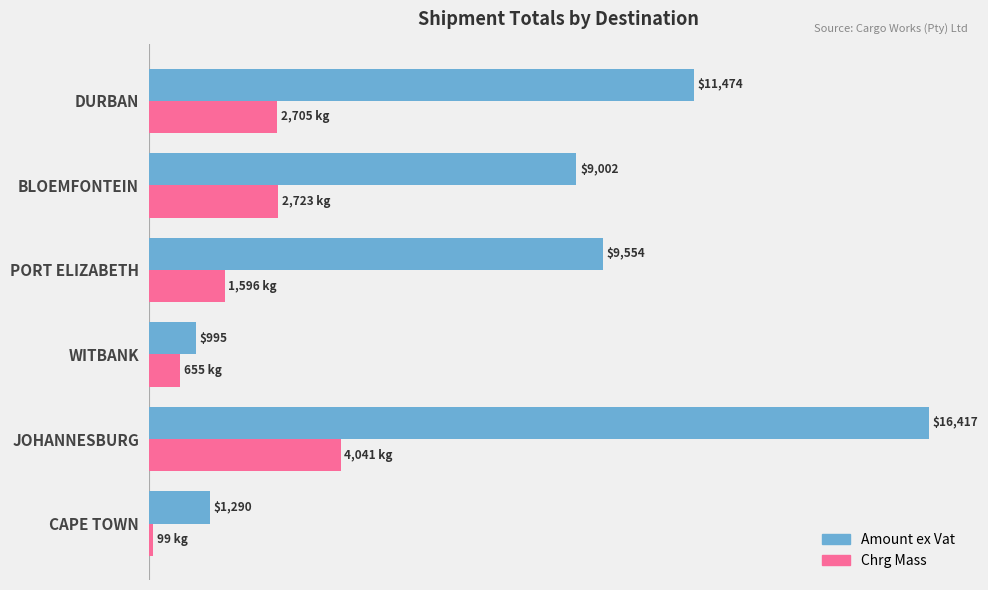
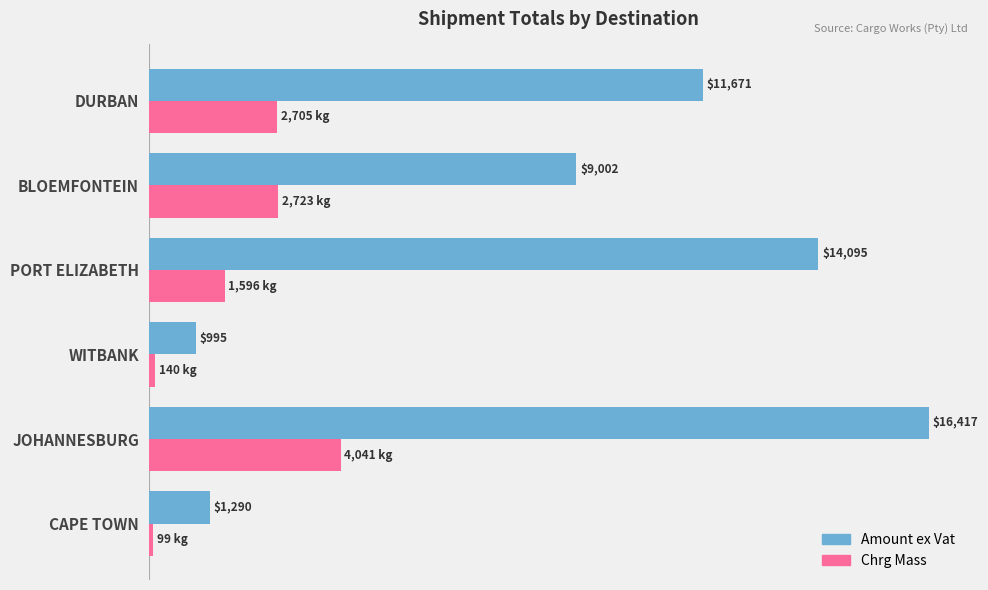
  {
    "Amount ex Vat": {
-     "DURBAN": "$11,474",
+     "DURBAN": "$11,671",
      "BLOEMFONTEIN": "$9,002",
-     "PORT ELIZABETH": "$9,554",
+     "PORT ELIZABETH": "$14,095",
      "WITBANK": "$995",
      "JOHANNESBURG": "$16,417",
      "CAPE TOWN": "$1,290"
    },
    "Chrg Mass": {
      "DURBAN": "2,705",
      "BLOEMFONTEIN": "2,723",
      "PORT ELIZABETH": "1,596",
-     "WITBANK": "655",
+     "WITBANK": "140",
      "JOHANNESBURG": "4,041",
      "CAPE TOWN": "99"
    }
  }
